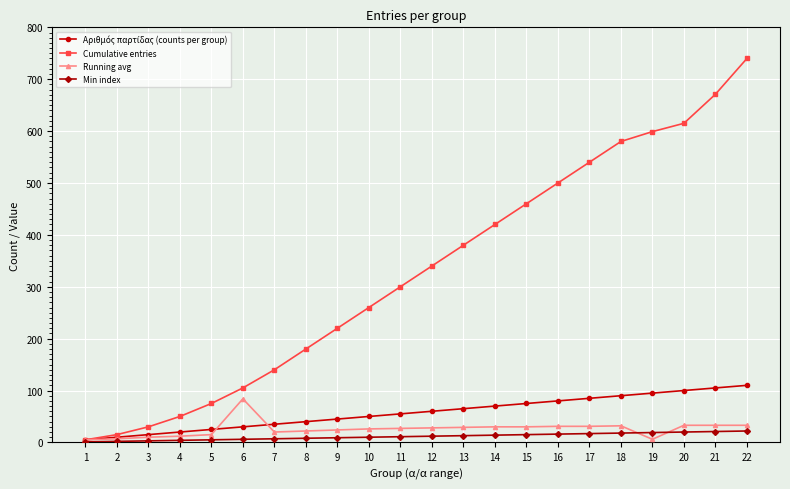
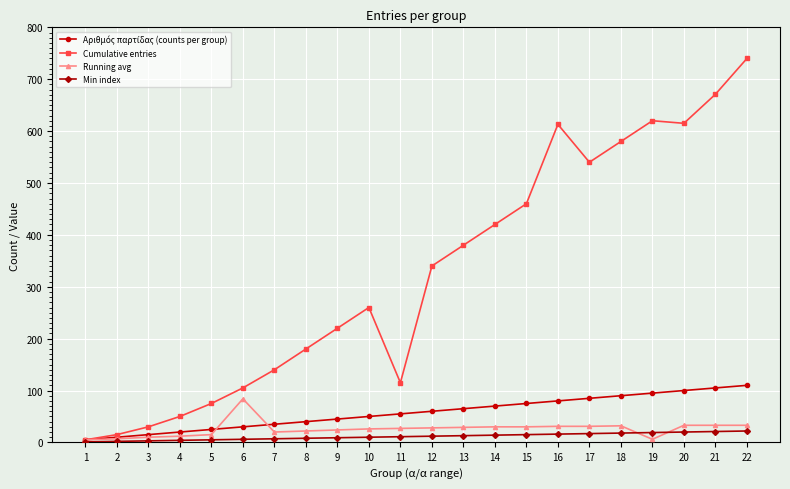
  {
    "Cumulative entries": {
      "2": 20,
      "3": 30,
      "4": 50,
      "5": 80,
      "6": 110,
      "7": 140,
      "8": 180,
      "9": 220,
      "10": 260,
-     "11": 300,
+     "11": 120,
      "12": 340,
      "13": 380,
      "14": 420,
      "15": 460,
-     "16": 500,
+     "16": 610,
      "17": 540,
      "18": 580,
-     "19": 600,
+     "19": 620,
      "20": 620,
      "21": 670,
      "22": 740
    },
    "Running avg": {
      "3": 10,
      "4": 10,
      "5": 20,
      "6": 80,
      "7": 20,
      "8": 20,
      "9": 20,
      "10": 30,
      "11": 30,
      "12": 30,
      "13": 30,
      "14": 30,
      "15": 30,
      "16": 30,
      "17": 30,
      "18": 30,
      "19": 10,
      "20": 30,
      "21": 30,
      "22": 30
    }
  }
